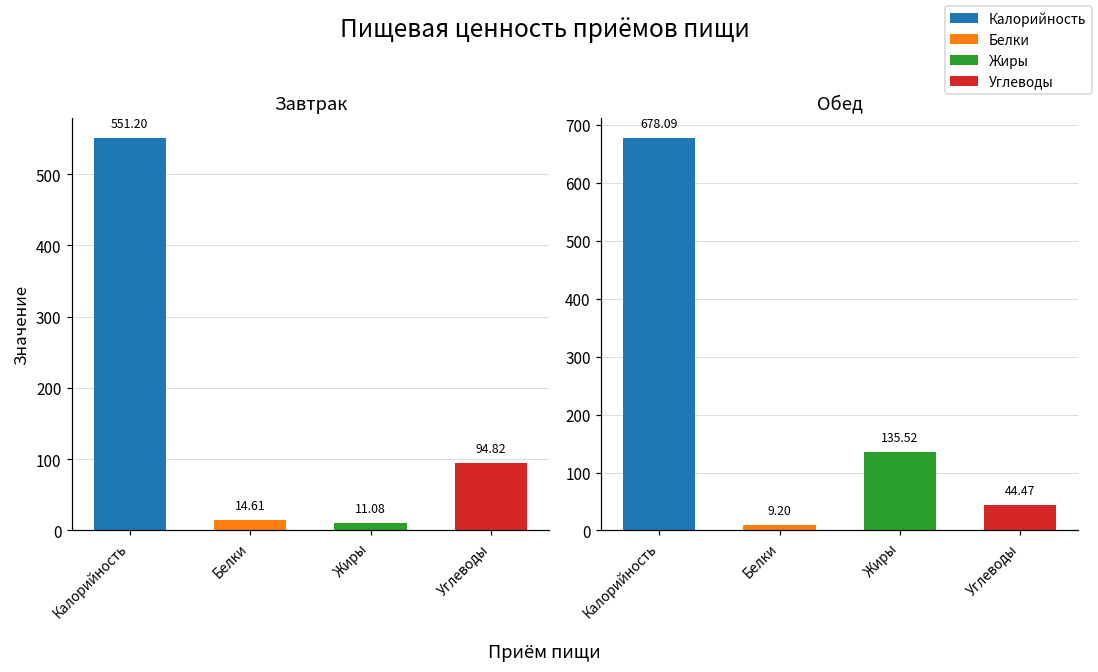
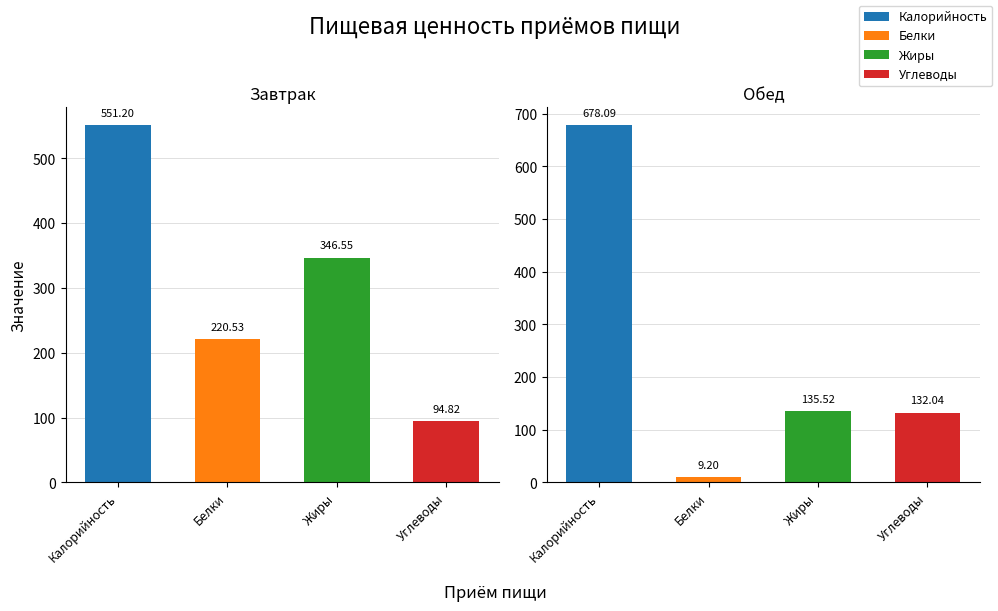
  {
    "Завтрак": {
      "Калорийность": 551.20,
-     "Белки": 14.61,
-     "Жиры": 11.08,
+     "Белки": 220.53,
+     "Жиры": 346.55,
      "Углеводы": 94.82
    },
    "Обед": {
      "Калорийность": 678.09,
      "Белки": 9.20,
      "Жиры": 135.52,
-     "Углеводы": 44.47
+     "Углеводы": 132.04
    }
  }
